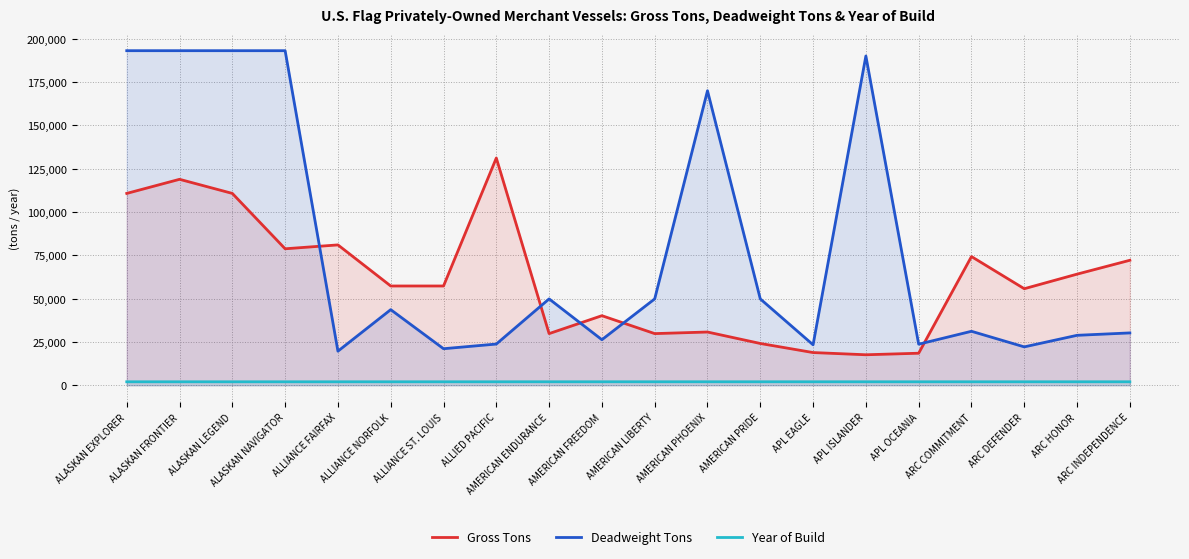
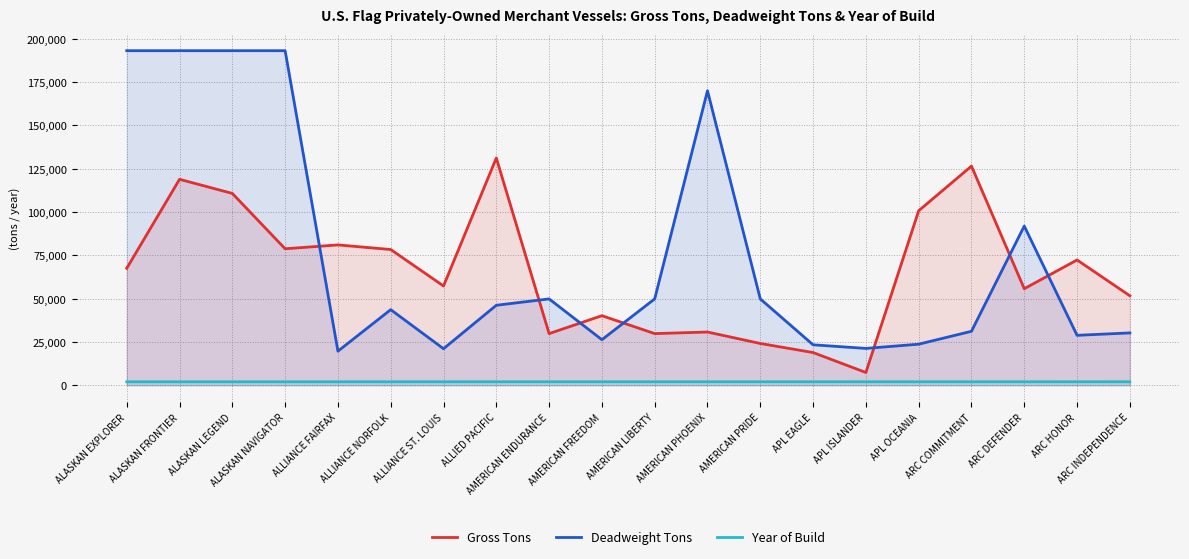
  {
    "Gross Tons": {
-     "ALASKAN EXPLORER": "111,000",
+     "ALASKAN EXPLORER": "67,000",
      "ALASKAN FRONTIER": "119,000",
      "ALASKAN LEGEND": "111,000",
      "ALASKAN NAVIGATOR": "79,000",
      "ALLIANCE FAIRFAX": "81,000",
-     "ALLIANCE NORFOLK": "57,000",
+     "ALLIANCE NORFOLK": "78,000",
      "ALLIANCE ST. LOUIS": "57,000",
      "ALLIED PACIFIC": "131,000",
      "AMERICAN ENDURANCE": "30,000",
      "AMERICAN FREEDOM": "40,000",
      "AMERICAN LIBERTY": "30,000",
      "AMERICAN PHOENIX": "31,000",
      "AMERICAN PRIDE": "24,000",
      "APL EAGLE": "19,000",
-     "APL ISLANDER": "18,000",
-     "APL OCEANIA": "18,000",
-     "ARC COMMITMENT": "74,000",
+     "APL ISLANDER": "7,000",
+     "APL OCEANIA": "101,000",
+     "ARC COMMITMENT": "126,000",
      "ARC DEFENDER": "56,000",
-     "ARC HONOR": "64,000",
-     "ARC INDEPENDENCE": "72,000"
+     "ARC HONOR": "72,000",
+     "ARC INDEPENDENCE": "52,000"
    },
    "Deadweight Tons": {
      "ALASKAN EXPLORER": "193,000",
      "ALASKAN FRONTIER": "193,000",
      "ALASKAN LEGEND": "193,000",
      "ALASKAN NAVIGATOR": "193,000",
      "ALLIANCE FAIRFAX": "20,000",
      "ALLIANCE NORFOLK": "44,000",
      "ALLIANCE ST. LOUIS": "21,000",
-     "ALLIED PACIFIC": "24,000",
+     "ALLIED PACIFIC": "46,000",
      "AMERICAN ENDURANCE": "50,000",
      "AMERICAN FREEDOM": "26,000",
      "AMERICAN LIBERTY": "50,000",
      "AMERICAN PHOENIX": "170,000",
      "AMERICAN PRIDE": "50,000",
      "APL EAGLE": "23,000",
-     "APL ISLANDER": "190,000",
+     "APL ISLANDER": "21,000",
      "APL OCEANIA": "24,000",
      "ARC COMMITMENT": "31,000",
-     "ARC DEFENDER": "22,000",
+     "ARC DEFENDER": "92,000",
      "ARC HONOR": "29,000",
      "ARC INDEPENDENCE": "30,000"
    },
    "Year of Build": {
      "ALASKAN EXPLORER": "2,000",
      "ALASKAN FRONTIER": "2,000",
      "ALASKAN LEGEND": "2,000",
      "ALASKAN NAVIGATOR": "2,000",
      "ALLIANCE FAIRFAX": "2,000",
      "ALLIANCE NORFOLK": "2,000",
      "ALLIANCE ST. LOUIS": "2,000",
      "ALLIED PACIFIC": "2,000",
      "AMERICAN ENDURANCE": "2,000",
      "AMERICAN FREEDOM": "2,000",
      "AMERICAN LIBERTY": "2,000",
      "AMERICAN PHOENIX": "2,000",
      "AMERICAN PRIDE": "2,000",
      "APL EAGLE": "2,000",
      "APL ISLANDER": "2,000",
      "APL OCEANIA": "2,000",
      "ARC COMMITMENT": "2,000",
      "ARC DEFENDER": "2,000",
      "ARC HONOR": "2,000",
      "ARC INDEPENDENCE": "2,000"
    }
  }
